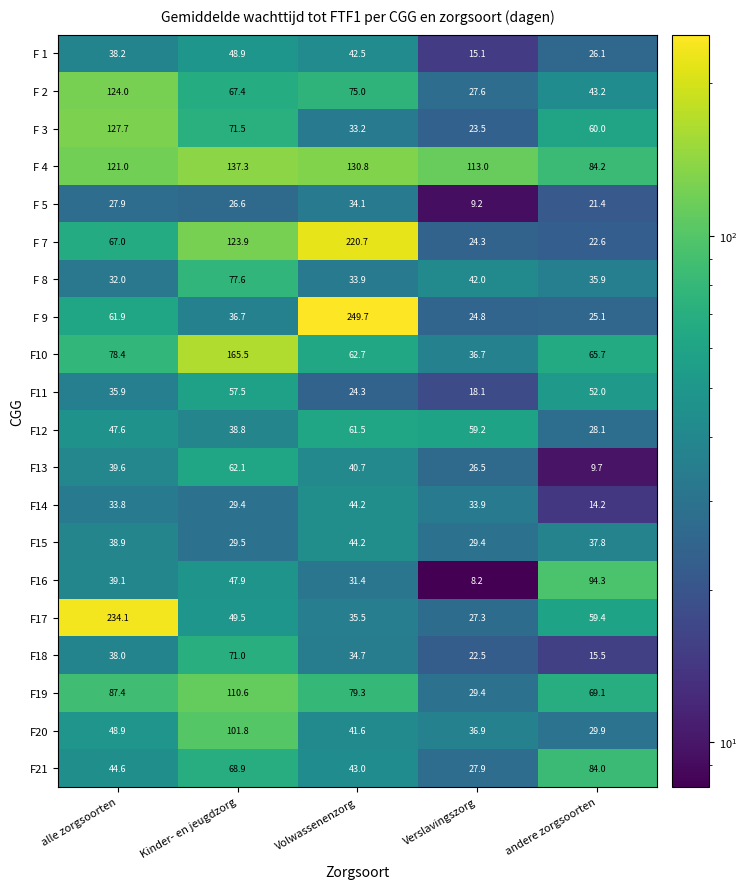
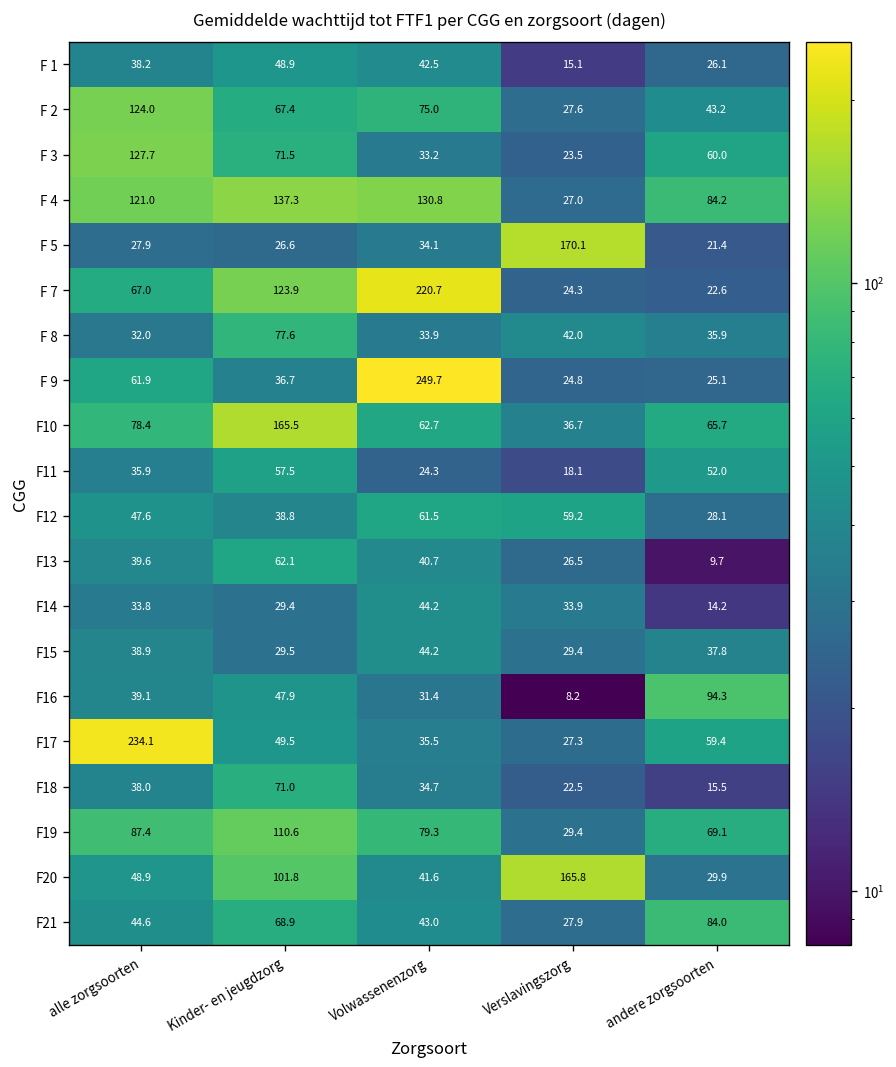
  {
    "F 1": {
      "alle zorgsoorten": 38.2,
      "Kinder- en jeugdzorg": 48.9,
      "Volwassenenzorg": 42.5,
      "Verslavingszorg": 15.1,
      "andere zorgsoorten": 26.1
    },
    "F 2": {
      "alle zorgsoorten": 124.0,
      "Kinder- en jeugdzorg": 67.4,
      "Volwassenenzorg": 75.0,
      "Verslavingszorg": 27.6,
      "andere zorgsoorten": 43.2
    },
    "F 3": {
      "alle zorgsoorten": 127.7,
      "Kinder- en jeugdzorg": 71.5,
      "Volwassenenzorg": 33.2,
      "Verslavingszorg": 23.5,
      "andere zorgsoorten": 60.0
    },
    "F 4": {
      "alle zorgsoorten": 121.0,
      "Kinder- en jeugdzorg": 137.3,
      "Volwassenenzorg": 130.8,
-     "Verslavingszorg": 113.0,
+     "Verslavingszorg": 27.0,
      "andere zorgsoorten": 84.2
    },
    "F 5": {
      "alle zorgsoorten": 27.9,
      "Kinder- en jeugdzorg": 26.6,
      "Volwassenenzorg": 34.1,
-     "Verslavingszorg": 9.2,
+     "Verslavingszorg": 170.1,
      "andere zorgsoorten": 21.4
    },
    "F 7": {
      "alle zorgsoorten": 67.0,
      "Kinder- en jeugdzorg": 123.9,
      "Volwassenenzorg": 220.7,
      "Verslavingszorg": 24.3,
      "andere zorgsoorten": 22.6
    },
    "F 8": {
      "alle zorgsoorten": 32.0,
      "Kinder- en jeugdzorg": 77.6,
      "Volwassenenzorg": 33.9,
      "Verslavingszorg": 42.0,
      "andere zorgsoorten": 35.9
    },
    "F 9": {
      "alle zorgsoorten": 61.9,
      "Kinder- en jeugdzorg": 36.7,
      "Volwassenenzorg": 249.7,
      "Verslavingszorg": 24.8,
      "andere zorgsoorten": 25.1
    },
    "F10": {
      "alle zorgsoorten": 78.4,
      "Kinder- en jeugdzorg": 165.5,
      "Volwassenenzorg": 62.7,
      "Verslavingszorg": 36.7,
      "andere zorgsoorten": 65.7
    },
    "F11": {
      "alle zorgsoorten": 35.9,
      "Kinder- en jeugdzorg": 57.5,
      "Volwassenenzorg": 24.3,
      "Verslavingszorg": 18.1,
      "andere zorgsoorten": 52.0
    },
    "F12": {
      "alle zorgsoorten": 47.6,
      "Kinder- en jeugdzorg": 38.8,
      "Volwassenenzorg": 61.5,
      "Verslavingszorg": 59.2,
      "andere zorgsoorten": 28.1
    },
    "F13": {
      "alle zorgsoorten": 39.6,
      "Kinder- en jeugdzorg": 62.1,
      "Volwassenenzorg": 40.7,
      "Verslavingszorg": 26.5,
      "andere zorgsoorten": 9.7
    },
    "F14": {
      "alle zorgsoorten": 33.8,
      "Kinder- en jeugdzorg": 29.4,
      "Volwassenenzorg": 44.2,
      "Verslavingszorg": 33.9,
      "andere zorgsoorten": 14.2
    },
    "F15": {
      "alle zorgsoorten": 38.9,
      "Kinder- en jeugdzorg": 29.5,
      "Volwassenenzorg": 44.2,
      "Verslavingszorg": 29.4,
      "andere zorgsoorten": 37.8
    },
    "F16": {
      "alle zorgsoorten": 39.1,
      "Kinder- en jeugdzorg": 47.9,
      "Volwassenenzorg": 31.4,
      "Verslavingszorg": 8.2,
      "andere zorgsoorten": 94.3
    },
    "F17": {
      "alle zorgsoorten": 234.1,
      "Kinder- en jeugdzorg": 49.5,
      "Volwassenenzorg": 35.5,
      "Verslavingszorg": 27.3,
      "andere zorgsoorten": 59.4
    },
    "F18": {
      "alle zorgsoorten": 38.0,
      "Kinder- en jeugdzorg": 71.0,
      "Volwassenenzorg": 34.7,
      "Verslavingszorg": 22.5,
      "andere zorgsoorten": 15.5
    },
    "F19": {
      "alle zorgsoorten": 87.4,
      "Kinder- en jeugdzorg": 110.6,
      "Volwassenenzorg": 79.3,
      "Verslavingszorg": 29.4,
      "andere zorgsoorten": 69.1
    },
    "F20": {
      "alle zorgsoorten": 48.9,
      "Kinder- en jeugdzorg": 101.8,
      "Volwassenenzorg": 41.6,
-     "Verslavingszorg": 36.9,
+     "Verslavingszorg": 165.8,
      "andere zorgsoorten": 29.9
    },
    "F21": {
      "alle zorgsoorten": 44.6,
      "Kinder- en jeugdzorg": 68.9,
      "Volwassenenzorg": 43.0,
      "Verslavingszorg": 27.9,
      "andere zorgsoorten": 84.0
    }
  }
